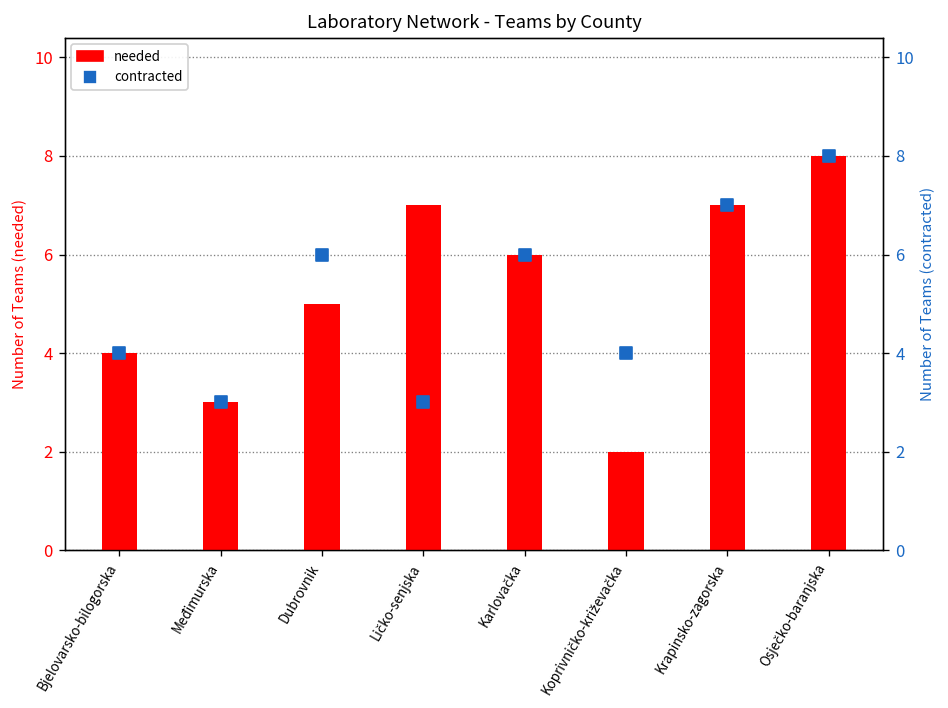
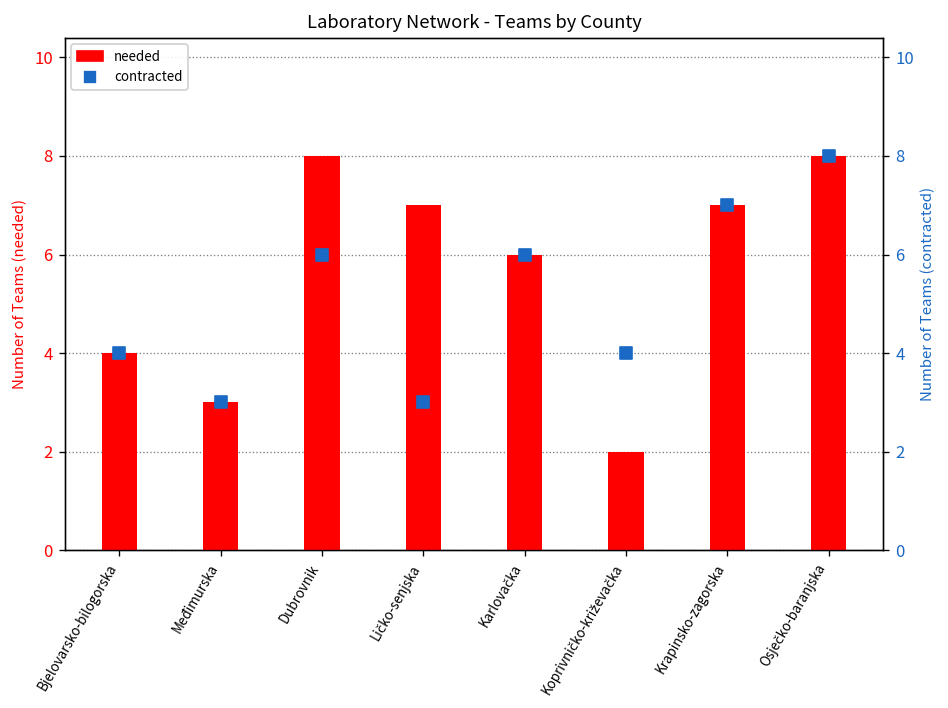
  {
    "needed": {
      "Bjelovarsko-bilogorska": 4,
      "Međimurska": 3,
-     "Dubrovnik": 5,
+     "Dubrovnik": 8,
      "Ličko-senjska": 7,
      "Karlovačka": 6,
      "Koprivničko-križevačka": 2,
      "Krapinsko-zagorska": 7,
      "Osječko-baranjska": 8
    }
  }
